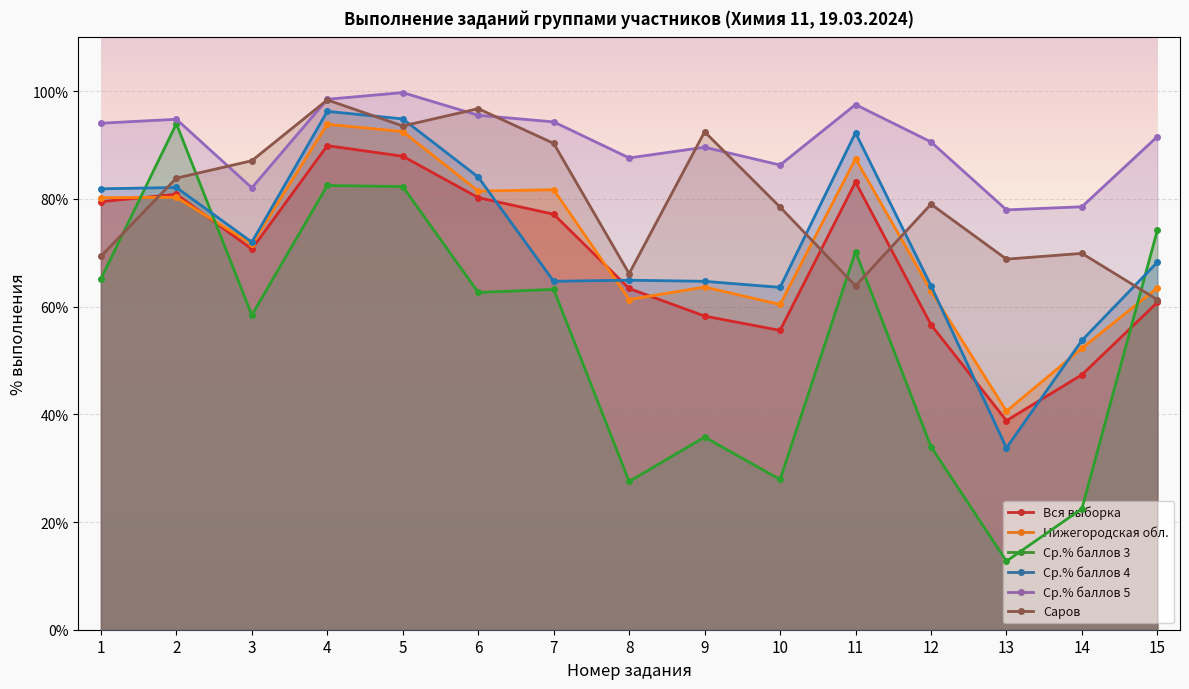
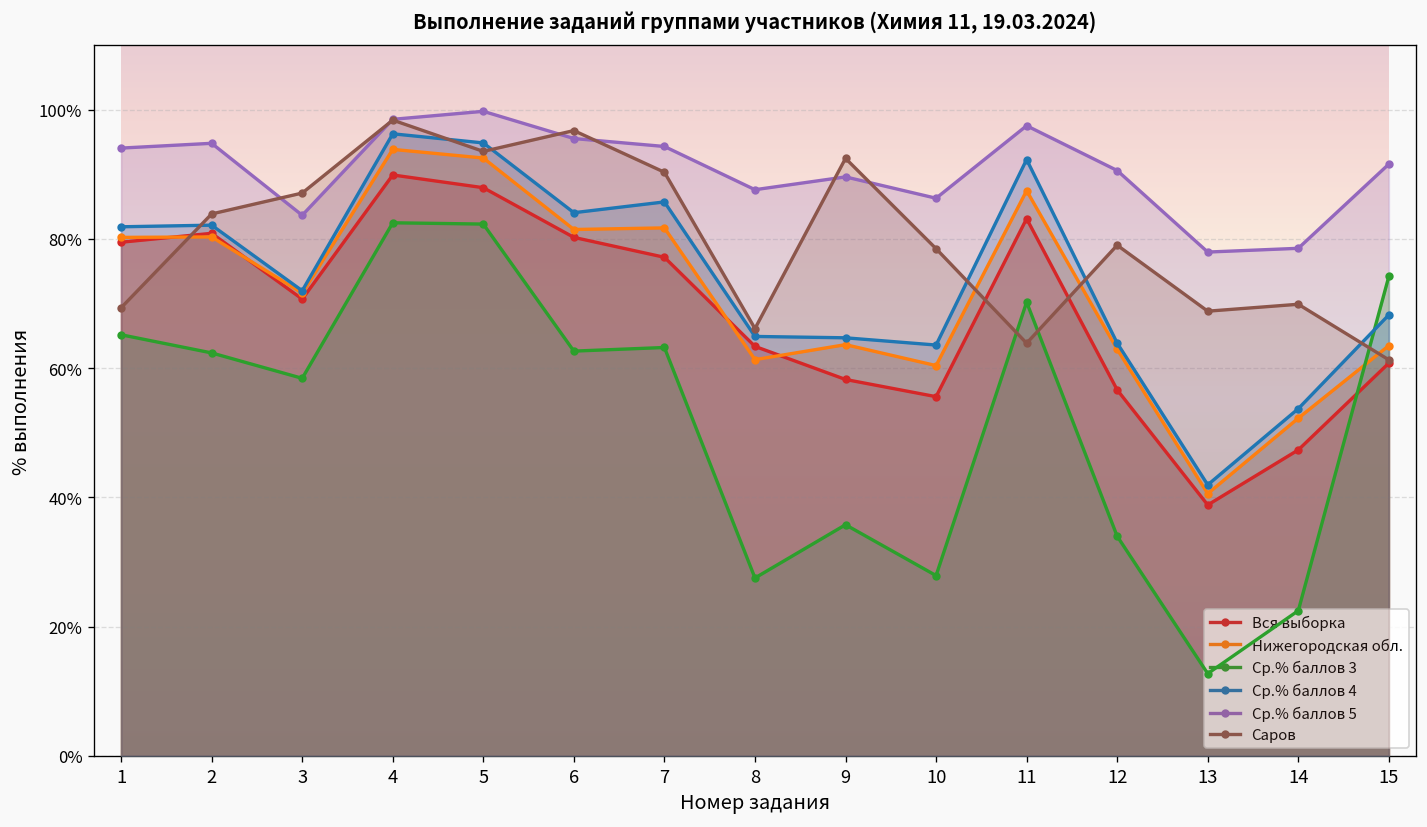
  {
    "Вся выборка": {
      "1": "79%",
      "2": "81%",
      "3": "71%",
      "4": "90%",
      "5": "88%",
      "6": "80%",
      "7": "77%",
      "8": "63%",
      "9": "58%",
      "10": "56%",
      "11": "83%",
      "12": "57%",
      "13": "39%",
      "14": "47%",
      "15": "61%"
    },
    "Нижегородская обл.": {
      "1": "80%",
      "2": "80%",
      "4": "94%",
      "5": "93%",
      "6": "81%",
      "7": "82%",
      "8": "61%",
      "9": "64%",
      "10": "60%",
      "11": "87%",
      "12": "63%",
      "13": "41%",
      "14": "52%",
      "15": "63%"
    },
    "Ср.% баллов 3": {
      "1": "65%",
-     "2": "94%",
+     "2": "62%",
      "3": "58%",
      "4": "83%",
      "5": "82%",
      "6": "63%",
      "7": "63%",
      "8": "28%",
      "9": "36%",
      "10": "28%",
      "11": "70%",
      "12": "34%",
      "15": "74%"
    },
    "Ср.% баллов 4": {
      "1": "82%",
      "2": "82%",
      "4": "96%",
      "5": "95%",
      "6": "84%",
-     "7": "65%",
+     "7": "86%",
      "8": "65%",
      "9": "65%",
      "10": "64%",
      "11": "92%",
      "12": "64%",
-     "13": "34%",
+     "13": "42%",
      "14": "54%",
      "15": "68%"
    },
    "Ср.% баллов 5": {
      "1": "94%",
      "2": "95%",
-     "3": "82%",
+     "3": "84%",
      "5": "100%",
      "6": "96%",
      "7": "94%",
      "8": "88%",
      "9": "90%",
      "10": "86%",
      "11": "98%",
      "12": "91%",
      "13": "78%",
      "14": "79%",
      "15": "92%"
    },
    "Саров": {
      "1": "69%",
      "2": "84%",
      "3": "87%",
      "5": "94%",
      "6": "97%",
      "7": "90%",
      "8": "66%",
      "9": "92%",
      "10": "78%",
      "11": "64%",
      "12": "79%",
      "13": "69%",
      "14": "70%",
      "15": "61%"
    }
  }
